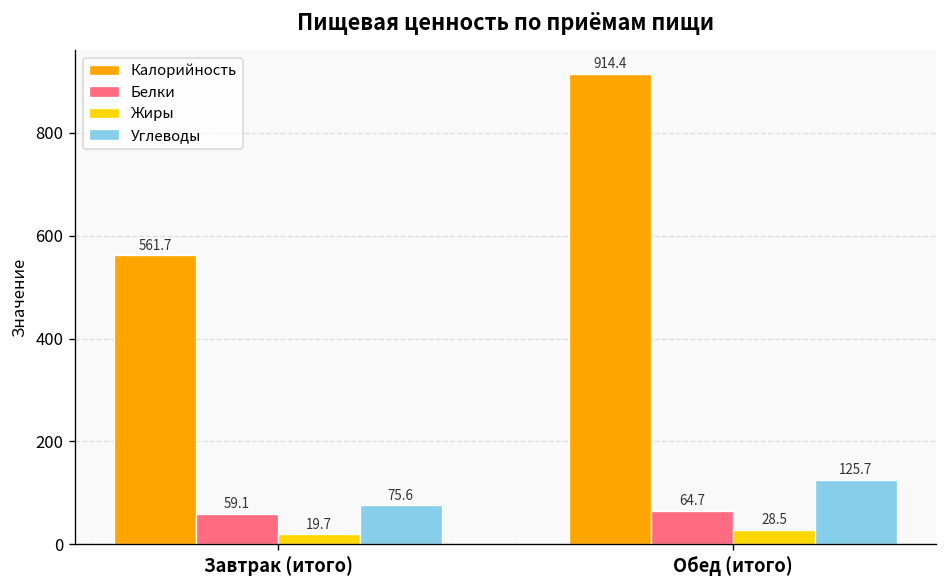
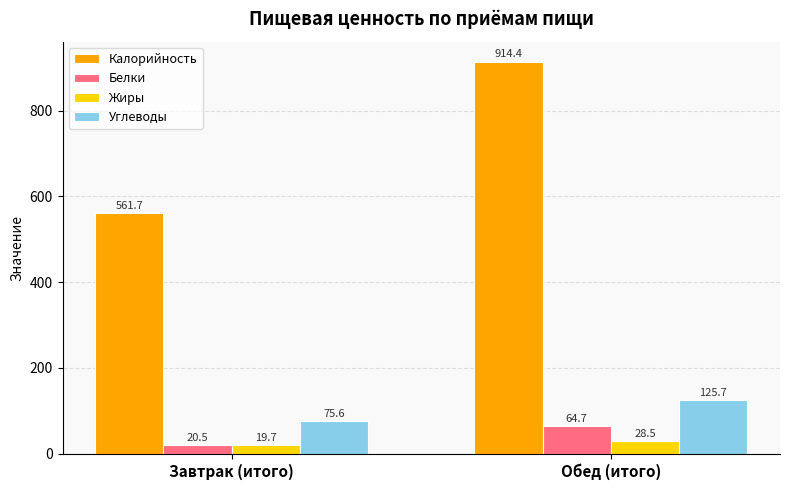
  {
    "Белки": {
-     "Завтрак (итого)": 59.1,
+     "Завтрак (итого)": 20.5,
      "Обед (итого)": 64.7
    },
    "Углеводы": {
      "Завтрак (итого)": 75.6,
      "Обед (итого)": 125.7
    }
  }
